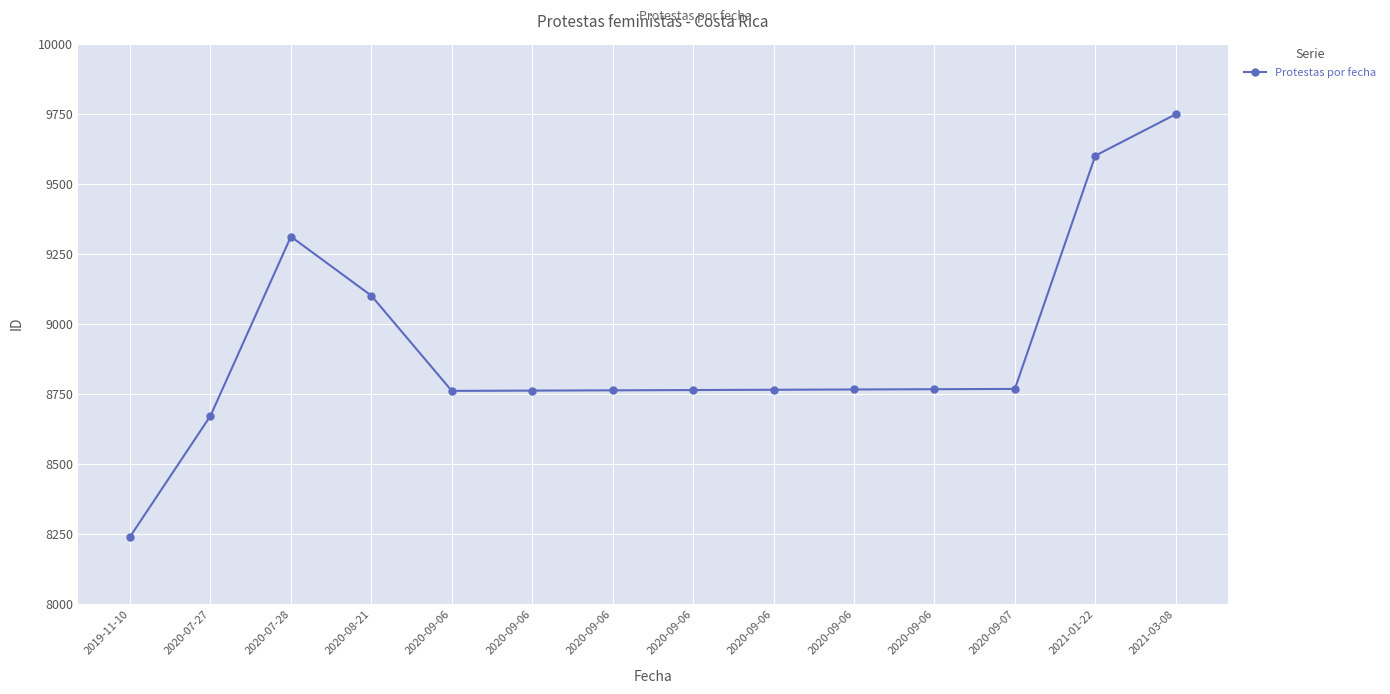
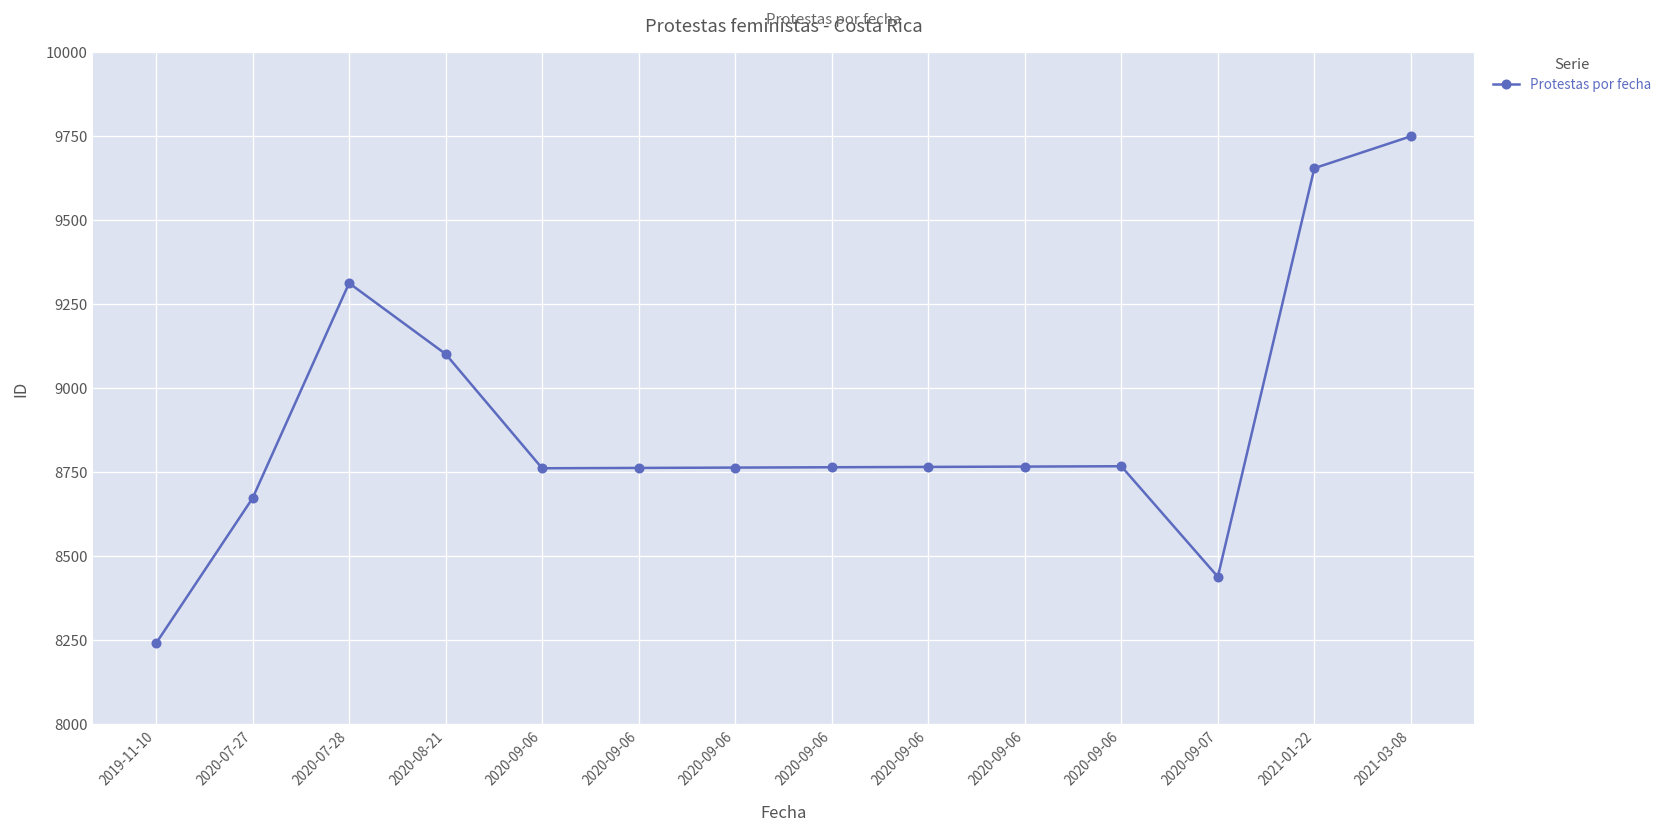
  {
    "2019-11-10": 8240,
    "2020-07-27": 8670,
    "2020-07-28": 9310,
    "2020-08-21": 9100,
-   "2020-09-07": 8770,
-   "2021-01-22": 9600,
+   "2020-09-07": 8440,
+   "2021-01-22": 9650,
    "2021-03-08": 9750
  }
